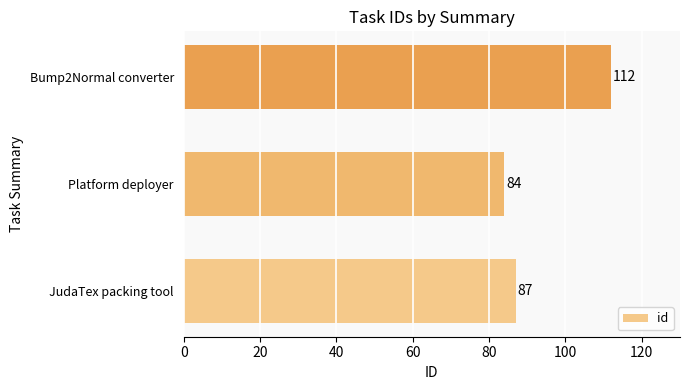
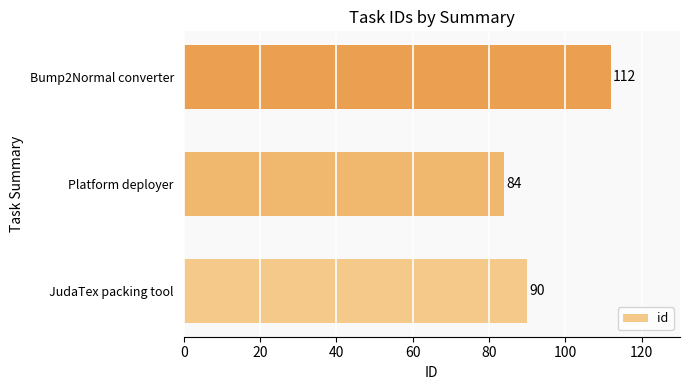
  {
    "Bump2Normal converter": 112,
    "Platform deployer": 84,
-   "JudaTex packing tool": 87
+   "JudaTex packing tool": 90
  }
